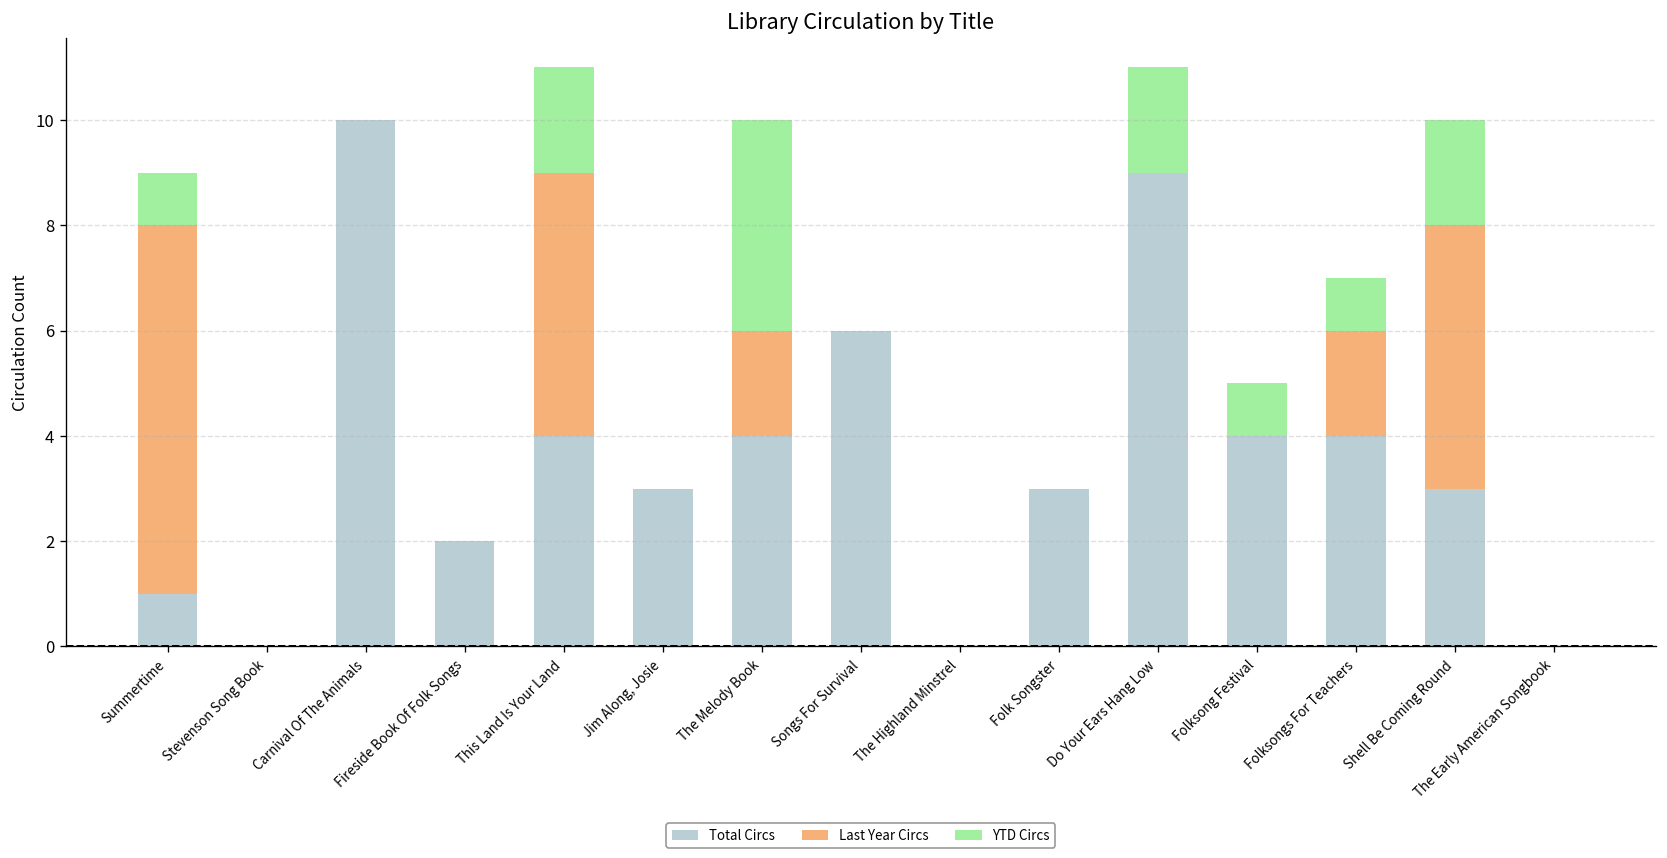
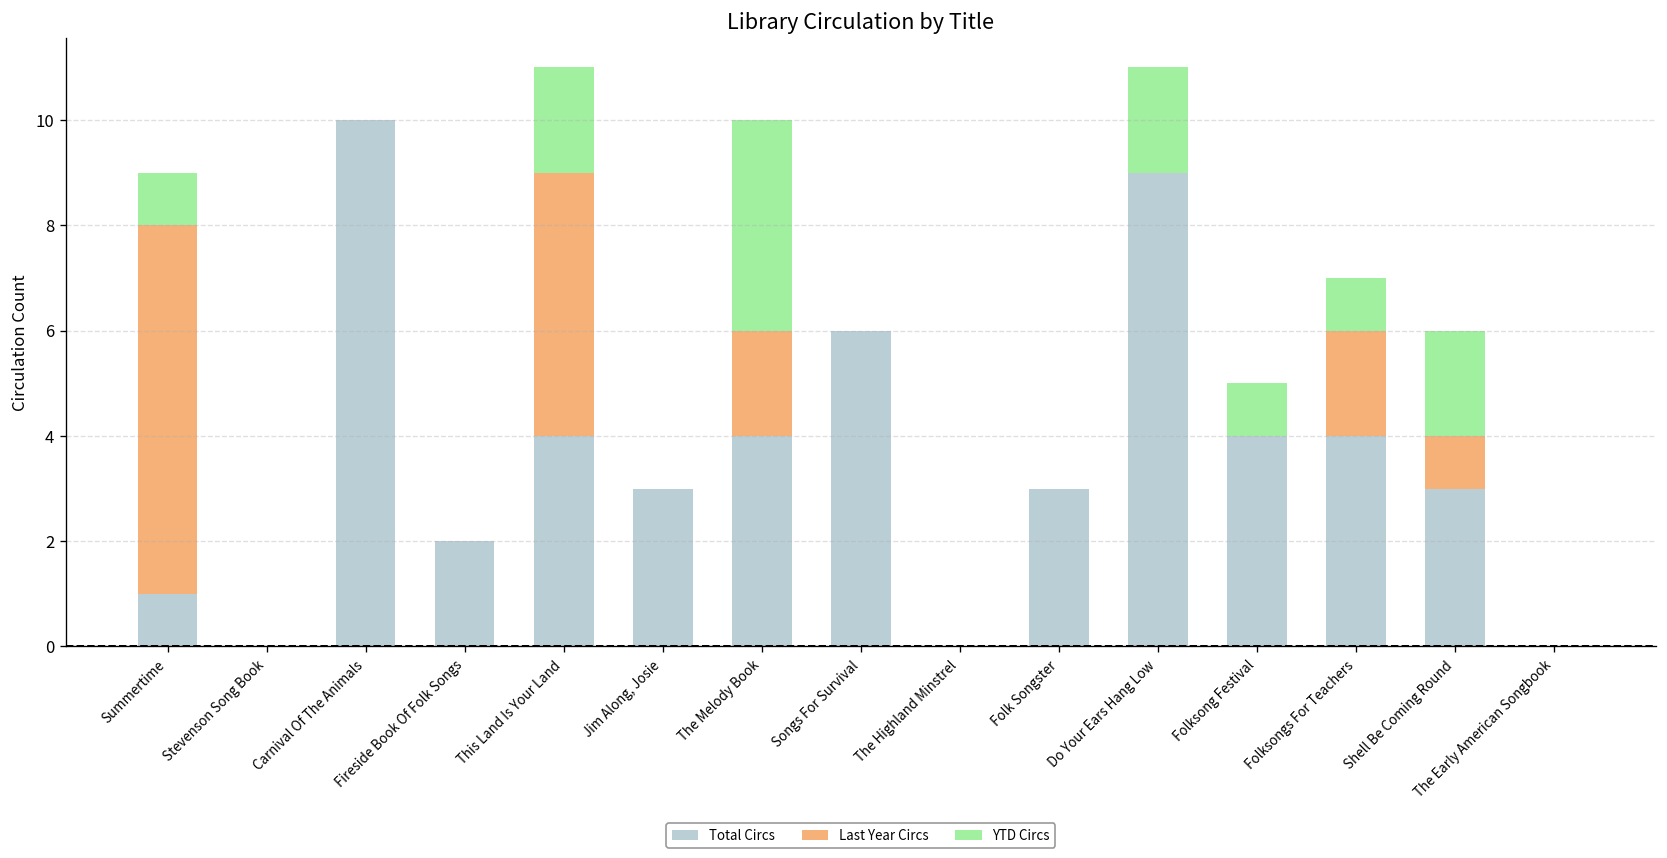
  {
    "Last Year Circs": {
-     "Shell Be Coming Round": 5
+     "Shell Be Coming Round": 1
    },
    "YTD Circs": {
      "Summertime": 1,
      "Stevenson Song Book": 0,
      "Carnival Of The Animals": 0,
      "Fireside Book Of Folk Songs": 0,
      "This Land Is Your Land": 2,
      "Jim Along, Josie": 0,
      "The Melody Book": 4,
      "Songs For Survival": 0,
      "The Highland Minstrel": 0,
      "Folk Songster": 0,
      "Do Your Ears Hang Low": 2,
      "Folksong Festival": 1,
      "Folksongs For Teachers": 1,
      "Shell Be Coming Round": 2,
      "The Early American Songbook": 0
    }
  }
